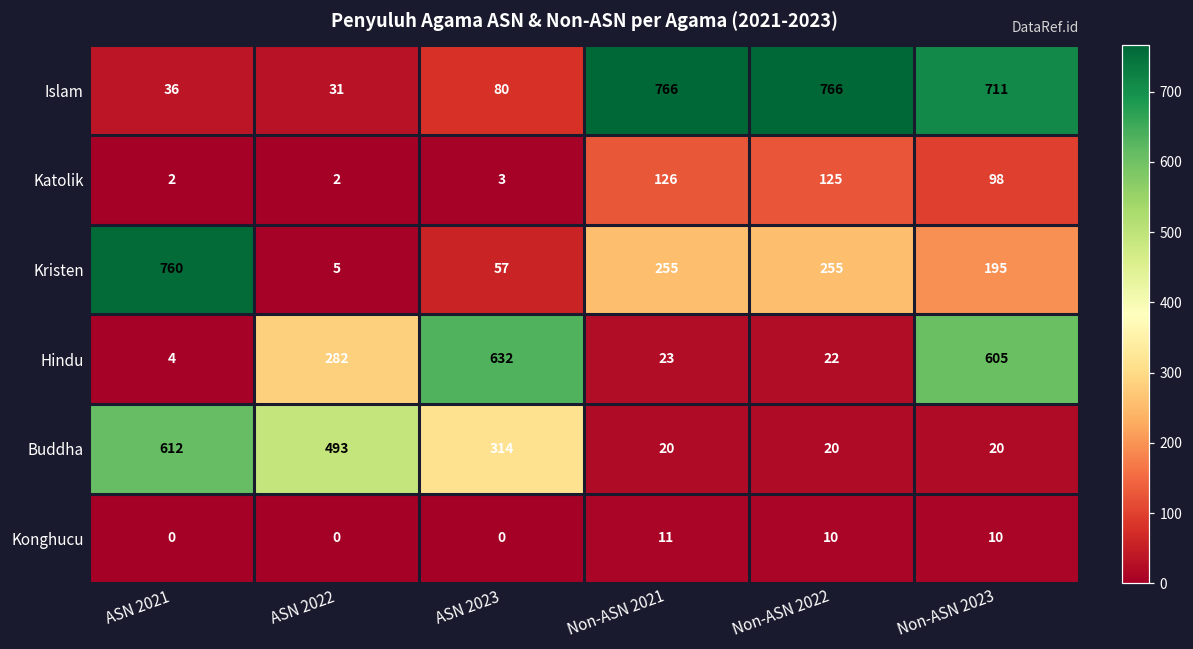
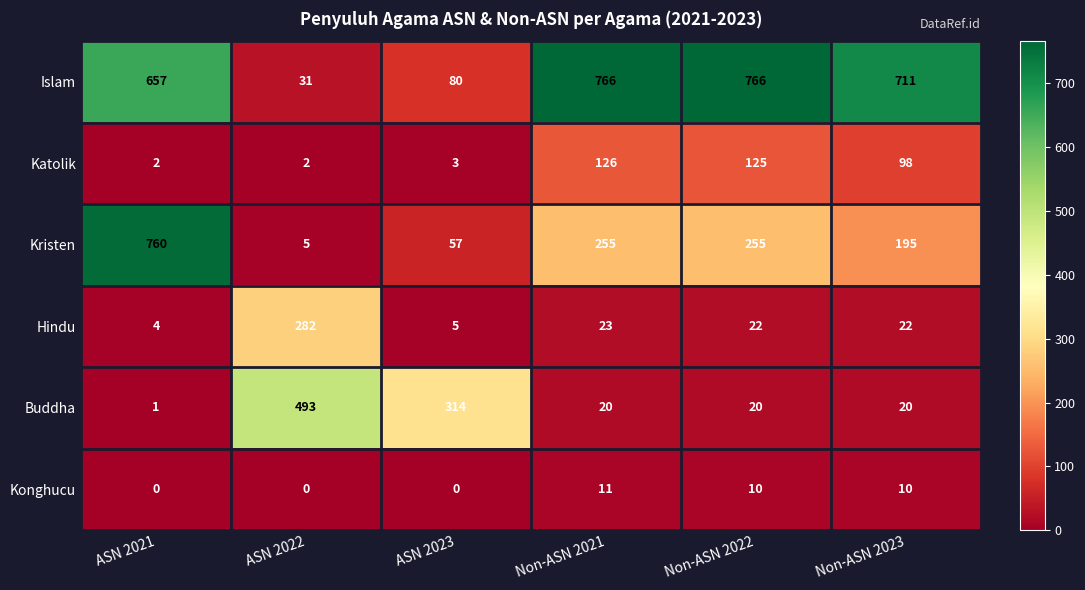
  {
    "Islam": {
-     "ASN 2021": 36,
+     "ASN 2021": 657,
      "ASN 2022": 31,
      "ASN 2023": 80,
      "Non-ASN 2021": 766,
      "Non-ASN 2022": 766,
      "Non-ASN 2023": 711
    },
    "Katolik": {
      "ASN 2021": 2,
      "ASN 2022": 2,
      "ASN 2023": 3,
      "Non-ASN 2021": 126,
      "Non-ASN 2022": 125,
      "Non-ASN 2023": 98
    },
    "Kristen": {
      "ASN 2021": 760,
      "ASN 2022": 5,
      "ASN 2023": 57,
      "Non-ASN 2021": 255,
      "Non-ASN 2022": 255,
      "Non-ASN 2023": 195
    },
    "Hindu": {
      "ASN 2021": 4,
      "ASN 2022": 282,
-     "ASN 2023": 632,
+     "ASN 2023": 5,
      "Non-ASN 2021": 23,
      "Non-ASN 2022": 22,
-     "Non-ASN 2023": 605
+     "Non-ASN 2023": 22
    },
    "Buddha": {
-     "ASN 2021": 612,
+     "ASN 2021": 1,
      "ASN 2022": 493,
      "ASN 2023": 314,
      "Non-ASN 2021": 20,
      "Non-ASN 2022": 20,
      "Non-ASN 2023": 20
    },
    "Konghucu": {
      "ASN 2021": 0,
      "ASN 2022": 0,
      "ASN 2023": 0,
      "Non-ASN 2021": 11,
      "Non-ASN 2022": 10,
      "Non-ASN 2023": 10
    }
  }
